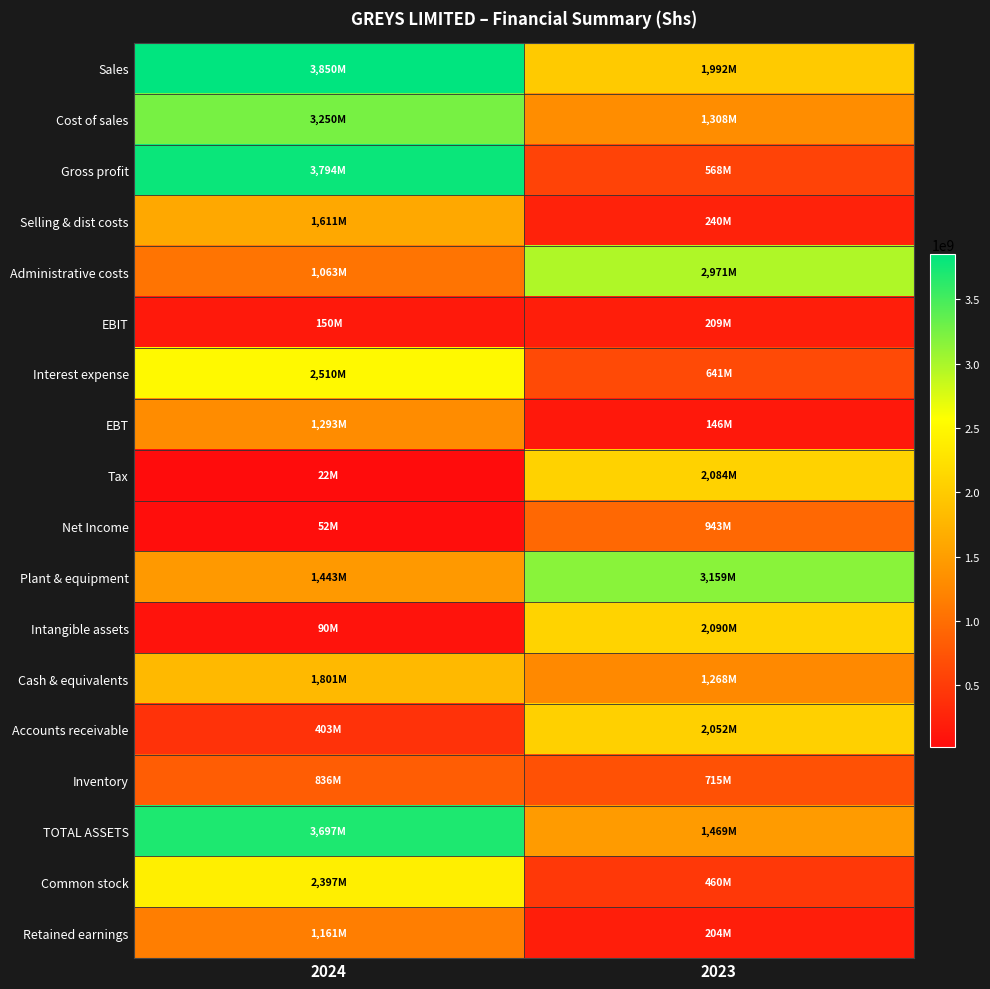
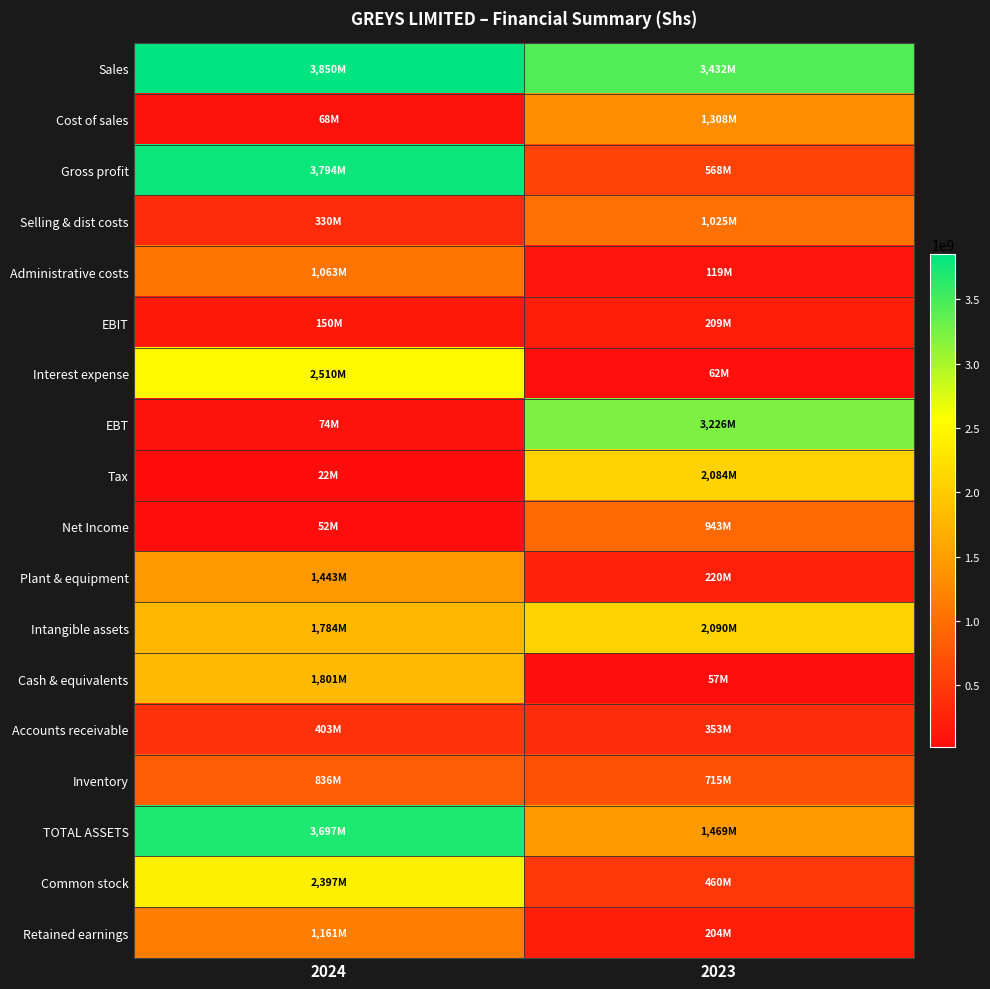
  {
    "Sales": {
      "2024": "3,850M",
-     "2023": "1,992M"
+     "2023": "3,432M"
    },
    "Cost of sales": {
-     "2024": "3,250M",
+     "2024": "68M",
      "2023": "1,308M"
    },
    "Gross profit": {
      "2024": "3,794M",
      "2023": "568M"
    },
    "Selling & dist costs": {
-     "2024": "1,611M",
-     "2023": "240M"
+     "2024": "330M",
+     "2023": "1,025M"
    },
    "Administrative costs": {
      "2024": "1,063M",
-     "2023": "2,971M"
+     "2023": "119M"
    },
    "EBIT": {
      "2024": "150M",
      "2023": "209M"
    },
    "Interest expense": {
      "2024": "2,510M",
-     "2023": "641M"
+     "2023": "62M"
    },
    "EBT": {
-     "2024": "1,293M",
-     "2023": "146M"
+     "2024": "74M",
+     "2023": "3,226M"
    },
    "Tax": {
      "2024": "22M",
      "2023": "2,084M"
    },
    "Net Income": {
      "2024": "52M",
      "2023": "943M"
    },
    "Plant & equipment": {
      "2024": "1,443M",
-     "2023": "3,159M"
+     "2023": "220M"
    },
    "Intangible assets": {
-     "2024": "90M",
+     "2024": "1,784M",
      "2023": "2,090M"
    },
    "Cash & equivalents": {
      "2024": "1,801M",
-     "2023": "1,268M"
+     "2023": "57M"
    },
    "Accounts receivable": {
      "2024": "403M",
-     "2023": "2,052M"
+     "2023": "353M"
    },
    "Inventory": {
      "2024": "836M",
      "2023": "715M"
    },
    "TOTAL ASSETS": {
      "2024": "3,697M",
      "2023": "1,469M"
    },
    "Common stock": {
      "2024": "2,397M",
      "2023": "460M"
    },
    "Retained earnings": {
      "2024": "1,161M",
      "2023": "204M"
    }
  }
